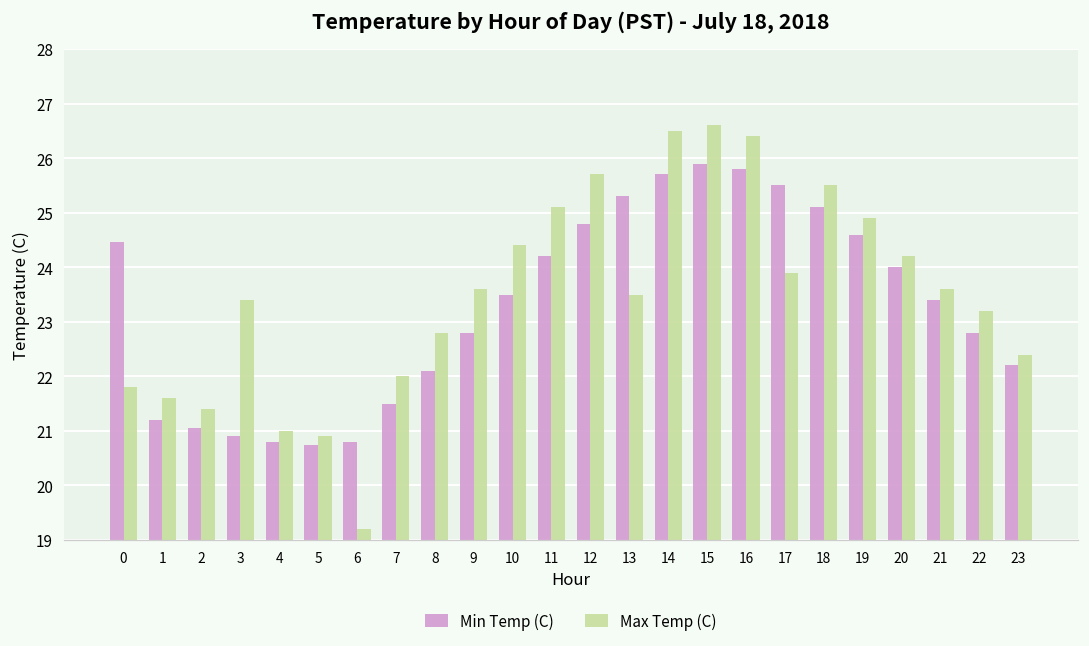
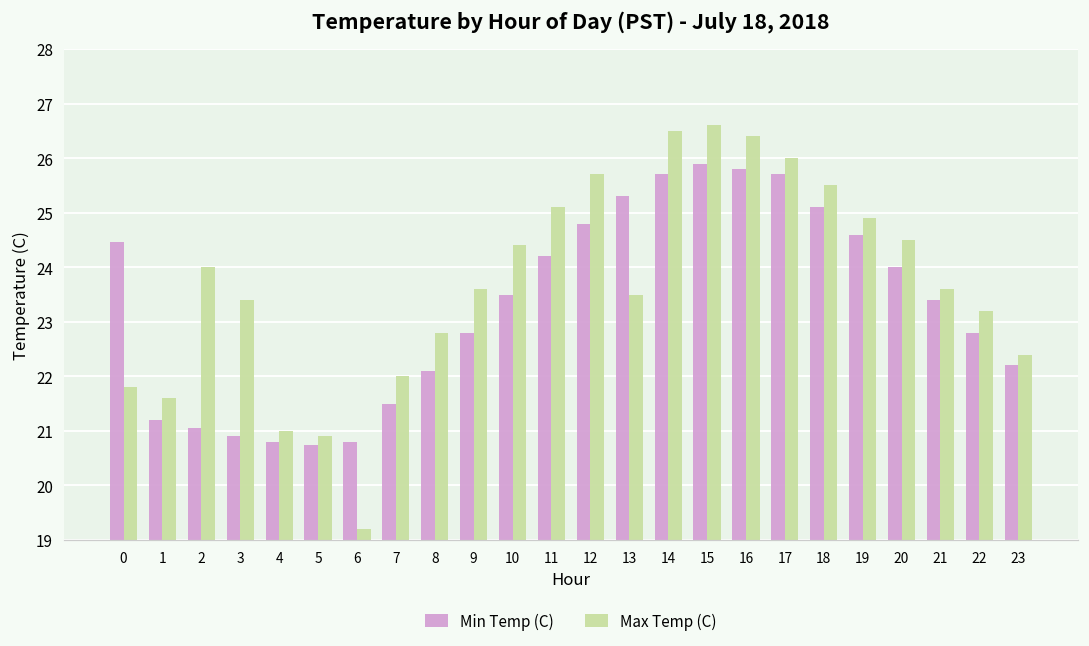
  {
    "Min Temp (C)": {
      "0": 24.5,
      "1": 21.2,
      "2": 21.1,
      "3": 20.9,
      "4": 20.8,
      "5": 20.8,
      "6": 20.8,
      "7": 21.5,
      "8": 22.1,
      "9": 22.8,
      "10": 23.5,
      "11": 24.2,
      "12": 24.8,
      "13": 25.3,
      "14": 25.7,
      "15": 25.9,
      "16": 25.8,
-     "17": 25.5,
+     "17": 25.7,
      "18": 25.1,
      "19": 24.6,
      "20": 24.0,
      "21": 23.4,
      "22": 22.8,
      "23": 22.2
    },
    "Max Temp (C)": {
      "0": 21.8,
      "1": 21.6,
-     "2": 21.4,
+     "2": 24.0,
      "3": 23.4,
      "4": 21.0,
      "5": 20.9,
      "6": 19.2,
      "7": 22.0,
      "8": 22.8,
      "9": 23.6,
      "10": 24.4,
      "11": 25.1,
      "12": 25.7,
      "13": 23.5,
      "14": 26.5,
      "15": 26.6,
      "16": 26.4,
-     "17": 23.9,
+     "17": 26.0,
      "18": 25.5,
      "19": 24.9,
-     "20": 24.2,
+     "20": 24.5,
      "21": 23.6,
      "22": 23.2,
      "23": 22.4
    }
  }
